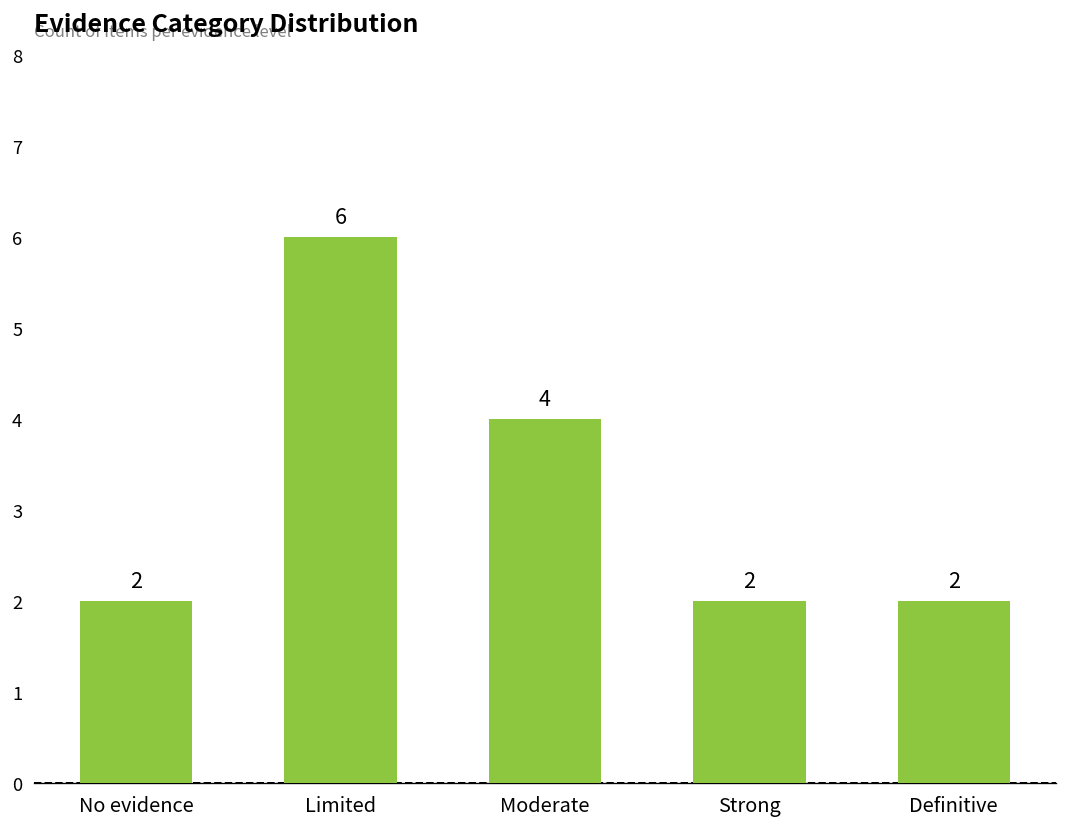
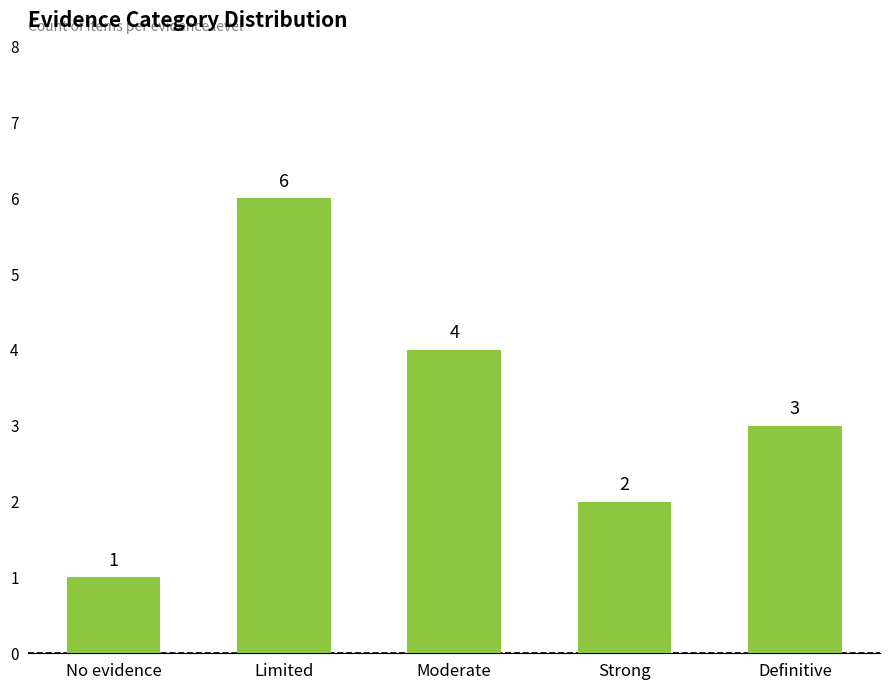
  {
-   "No evidence": 2,
+   "No evidence": 1,
    "Limited": 6,
    "Moderate": 4,
    "Strong": 2,
-   "Definitive": 2
+   "Definitive": 3
  }
